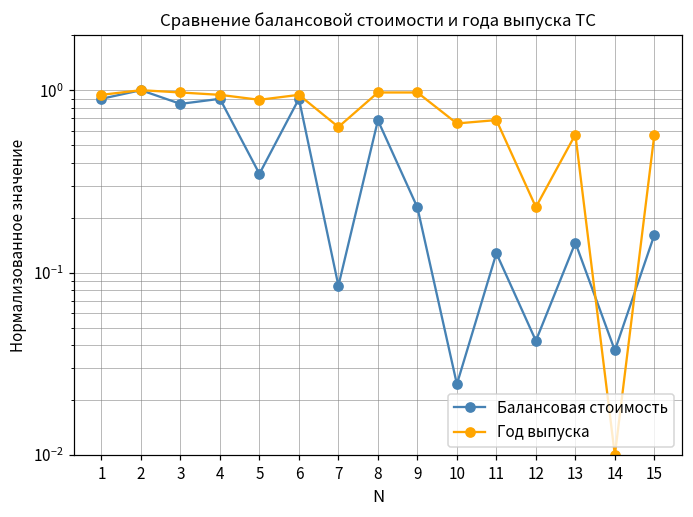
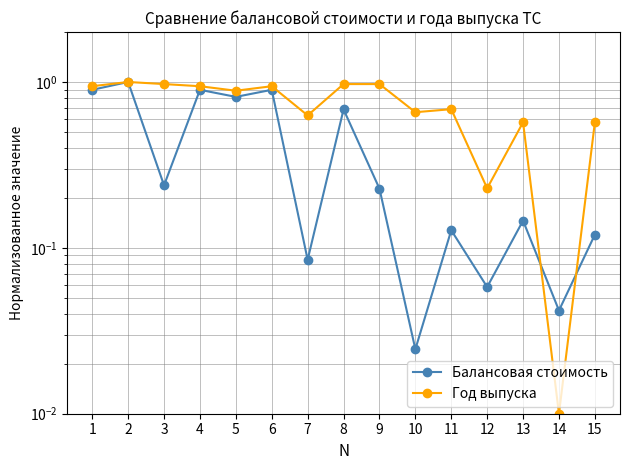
  {
    "Балансовая стоимость": {
      "1": 0.9,
-     "3": 0.8,
+     "3": 0.24,
      "4": 0.9,
-     "5": 0.35,
+     "5": 0.8,
      "6": 0.9,
      "7": 0.08,
      "8": 0.68,
      "9": 0.23,
      "10": 0.024,
      "11": 0.13,
-     "12": 0.042,
+     "12": 0.058,
      "13": 0.15,
-     "14": 0.037,
-     "15": 0.16
+     "14": 0.042,
+     "15": 0.12
    },
    "Год выпуска": {
      "1": 0.9,
      "3": 1.0,
      "4": 0.9,
      "5": 0.9,
      "6": 0.9,
      "7": 0.63,
      "8": 1.0,
      "9": 1.0,
      "10": 0.66,
      "11": 0.69,
      "12": 0.23,
      "13": 0.57,
      "14": 0.010,
      "15": 0.57
    }
  }
